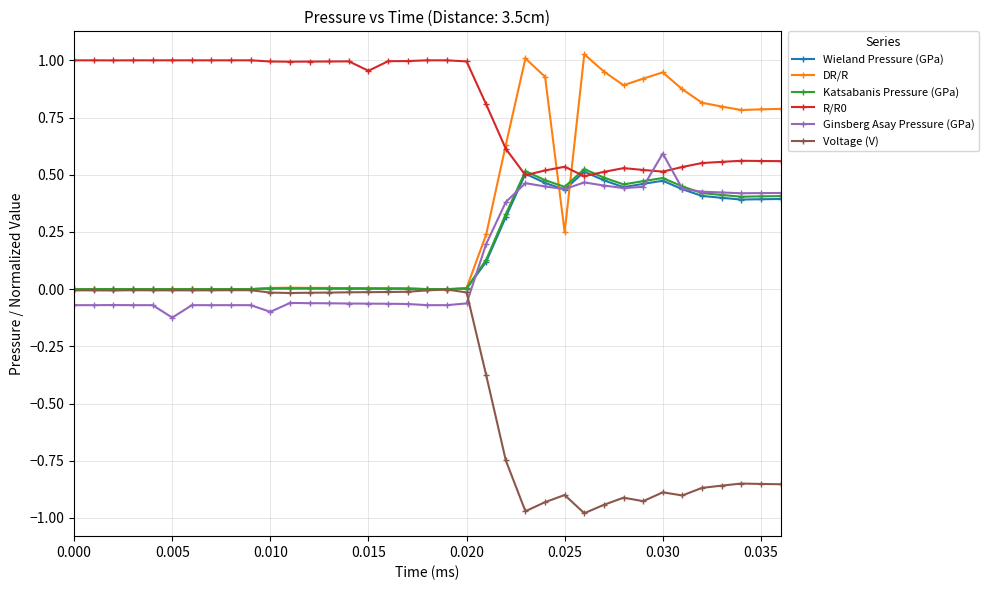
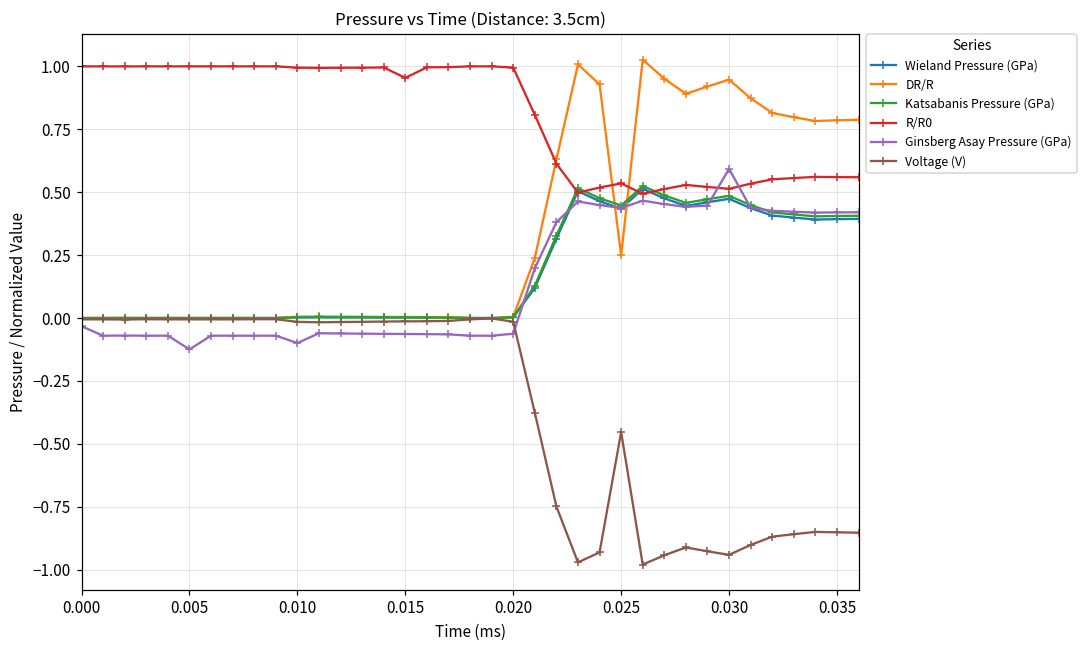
  {
    "Wieland Pressure (GPa)": {
      "0.030": 0.47,
      "0.035": 0.39
    },
    "DR/R": {
      "0.025": 0.25,
      "0.030": 0.95,
      "0.035": 0.79
    },
    "Katsabanis Pressure (GPa)": {
      "0.030": 0.49,
      "0.035": 0.41
    },
    "R/R0": {
      "0.000": 1.00,
      "0.005": 1.00,
      "0.010": 0.99,
      "0.015": 0.95,
      "0.020": 1.00,
      "0.025": 0.53,
      "0.030": 0.51,
      "0.035": 0.56
    },
    "Ginsberg Asay Pressure (GPa)": {
-     "0.000": -0.07,
+     "0.000": -0.03,
      "0.005": -0.12,
      "0.010": -0.10,
      "0.015": -0.06,
      "0.020": -0.06,
      "0.030": 0.59,
      "0.035": 0.42
    },
    "Voltage (V)": {
      "0.010": -0.02,
      "0.015": -0.01,
      "0.020": -0.01,
-     "0.025": -0.90,
-     "0.030": -0.89,
+     "0.025": -0.45,
+     "0.030": -0.94,
      "0.035": -0.85
    }
  }
